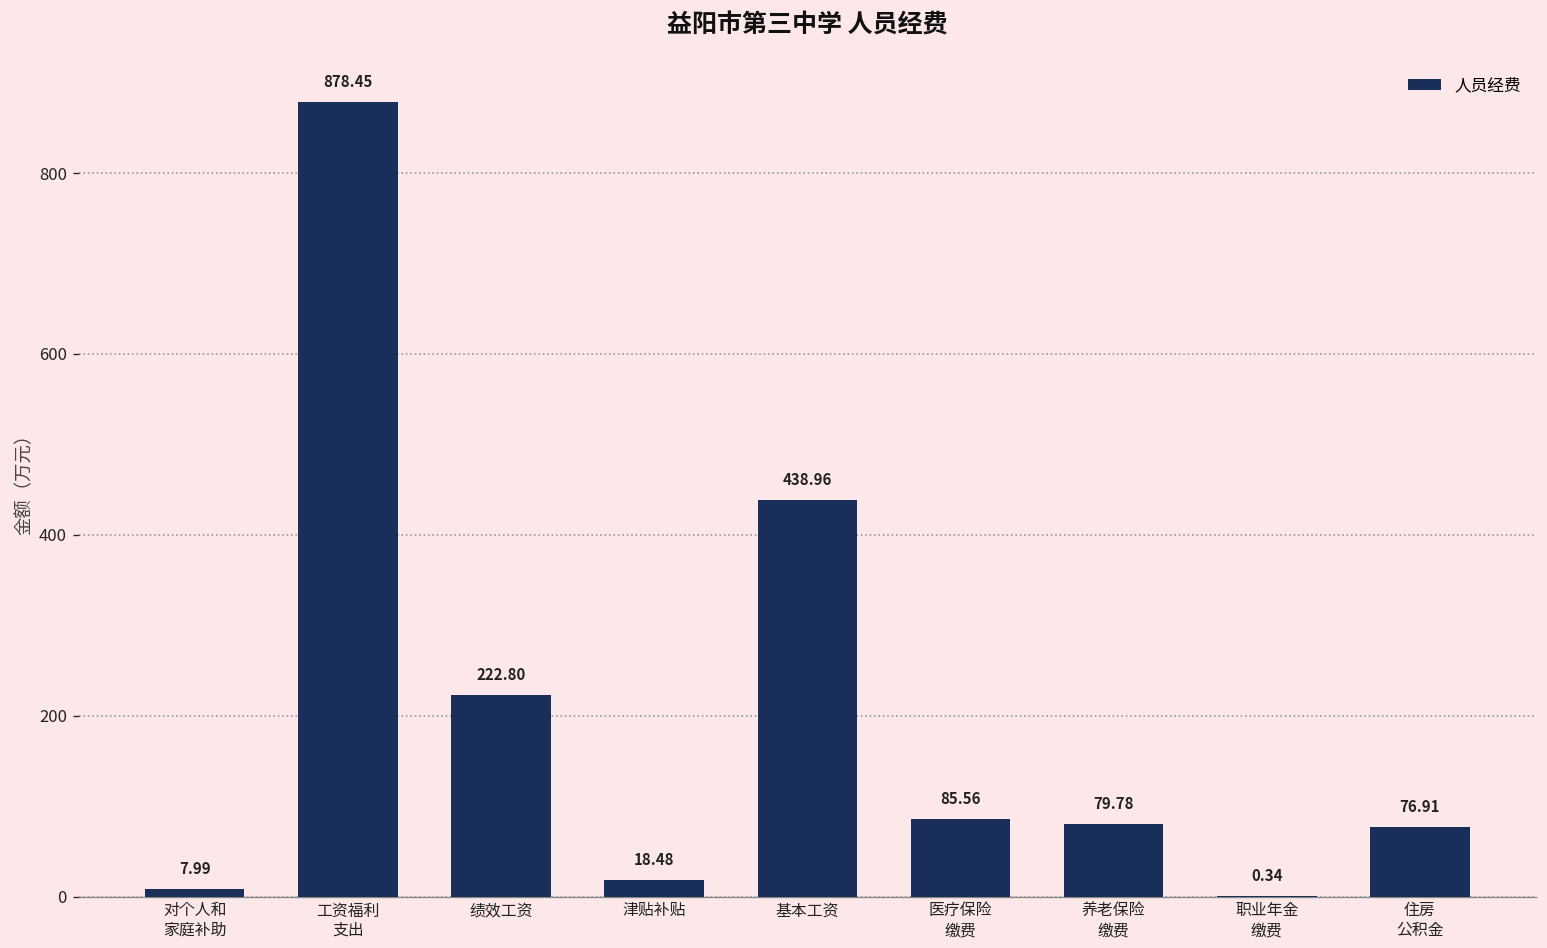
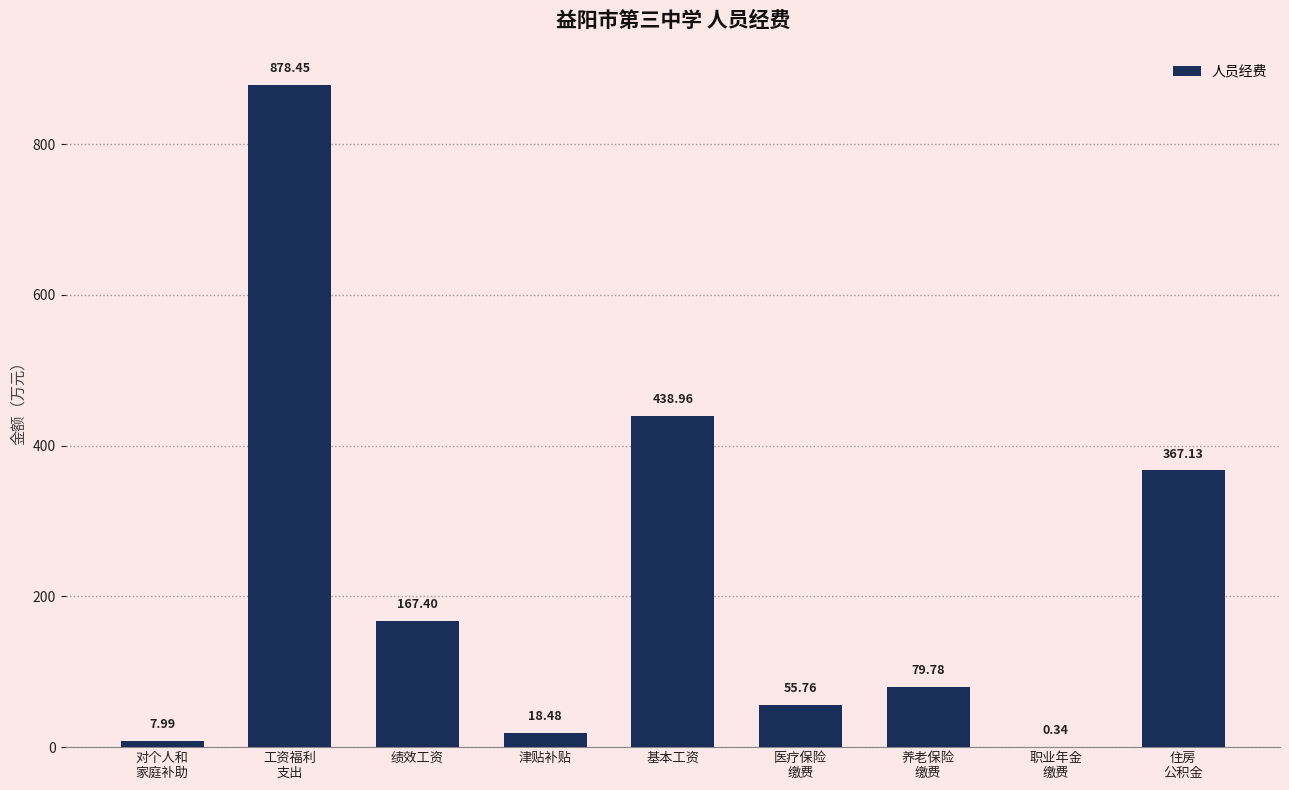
  {
    "对个人和 家庭补助": 7.99,
    "工资福利 支出": 878.45,
-   "绩效工资": 222.80,
+   "绩效工资": 167.40,
    "津贴补贴": 18.48,
    "基本工资": 438.96,
-   "医疗保险 缴费": 85.56,
+   "医疗保险 缴费": 55.76,
    "养老保险 缴费": 79.78,
    "职业年金 缴费": 0.34,
-   "住房 公积金": 76.91
+   "住房 公积金": 367.13
  }
